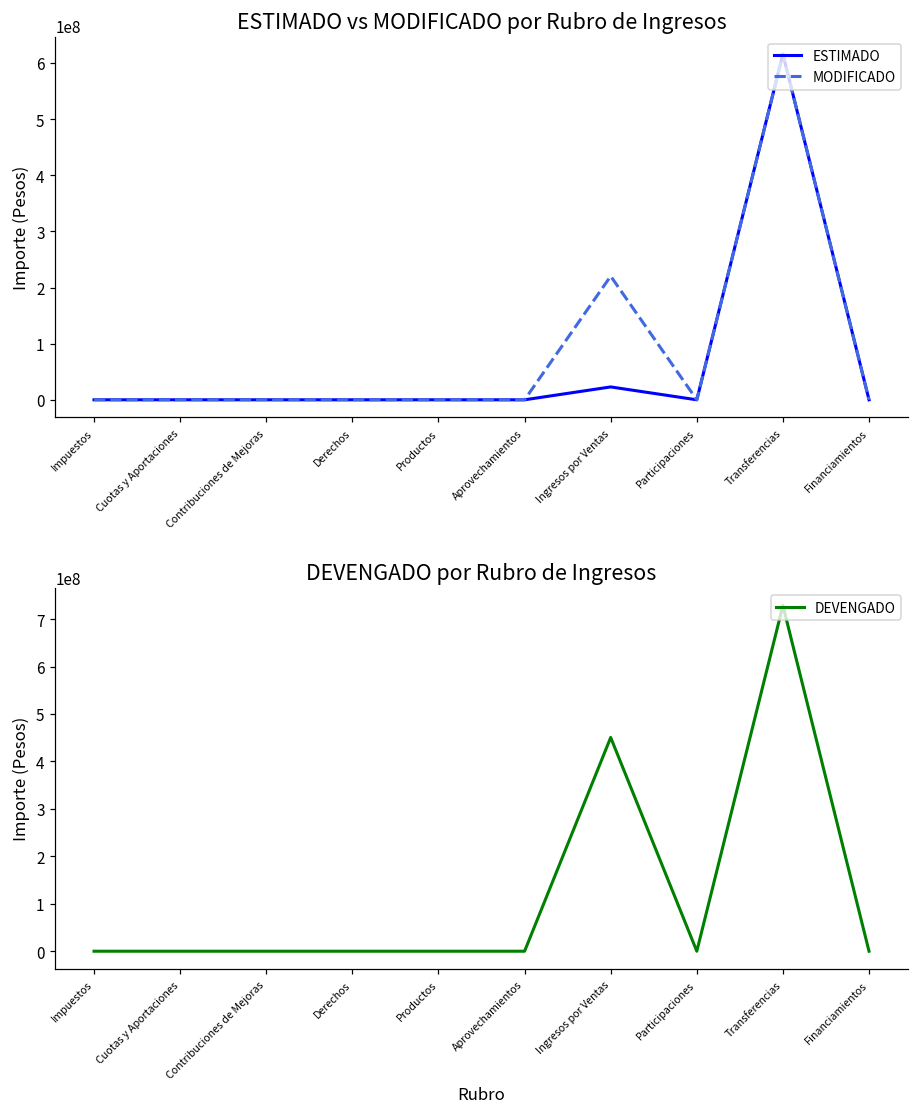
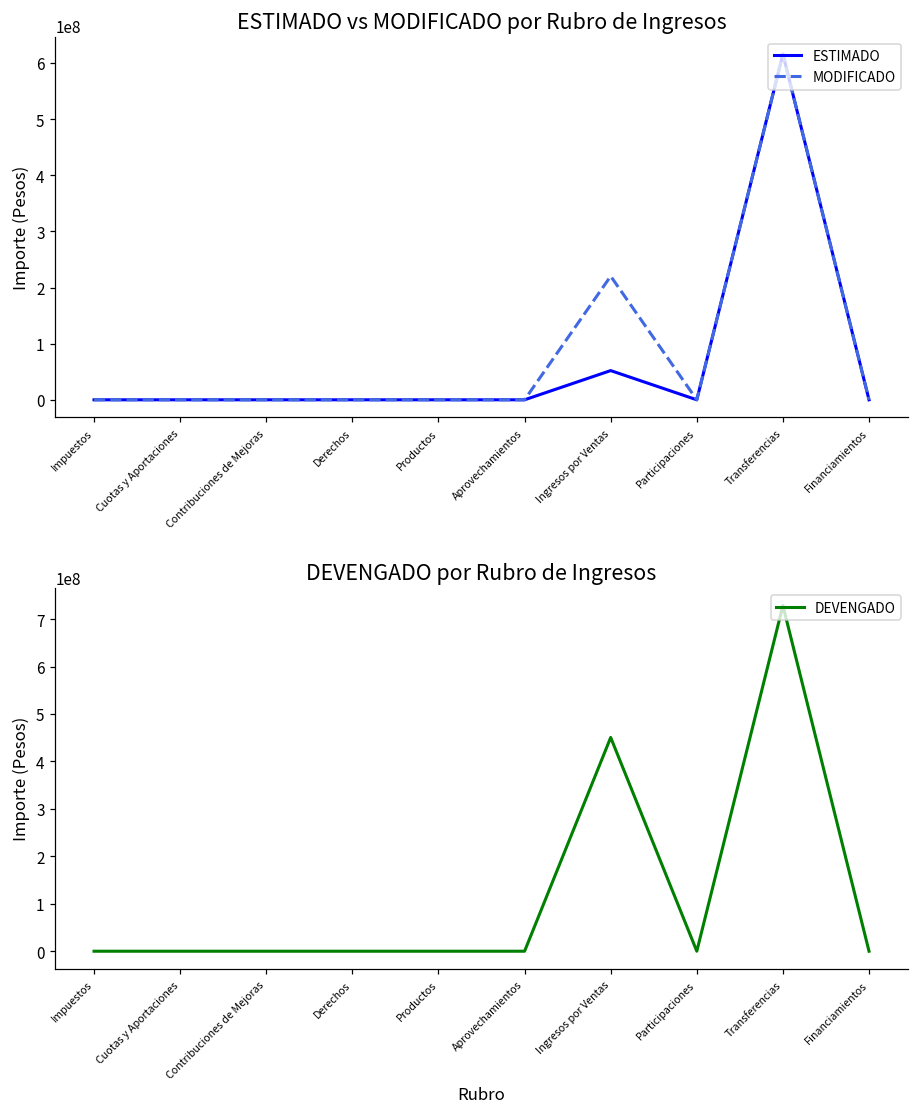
  {
    "ESTIMADO vs MODIFICADO por Rubro de Ingresos": {
      "ESTIMADO": {
-       "Ingresos por Ventas": 20000000
+       "Ingresos por Ventas": 50000000
      },
      "MODIFICADO": {
        "Ingresos por Ventas": 220000000
      }
    },
    "DEVENGADO por Rubro de Ingresos": {
      "Impuestos": 0,
      "Cuotas y Aportaciones": 0,
      "Contribuciones de Mejoras": 0,
      "Derechos": 0,
      "Productos": 0,
      "Aprovechamientos": 0,
      "Ingresos por Ventas": 450000000,
      "Participaciones": 0,
      "Financiamientos": 0
    }
  }
